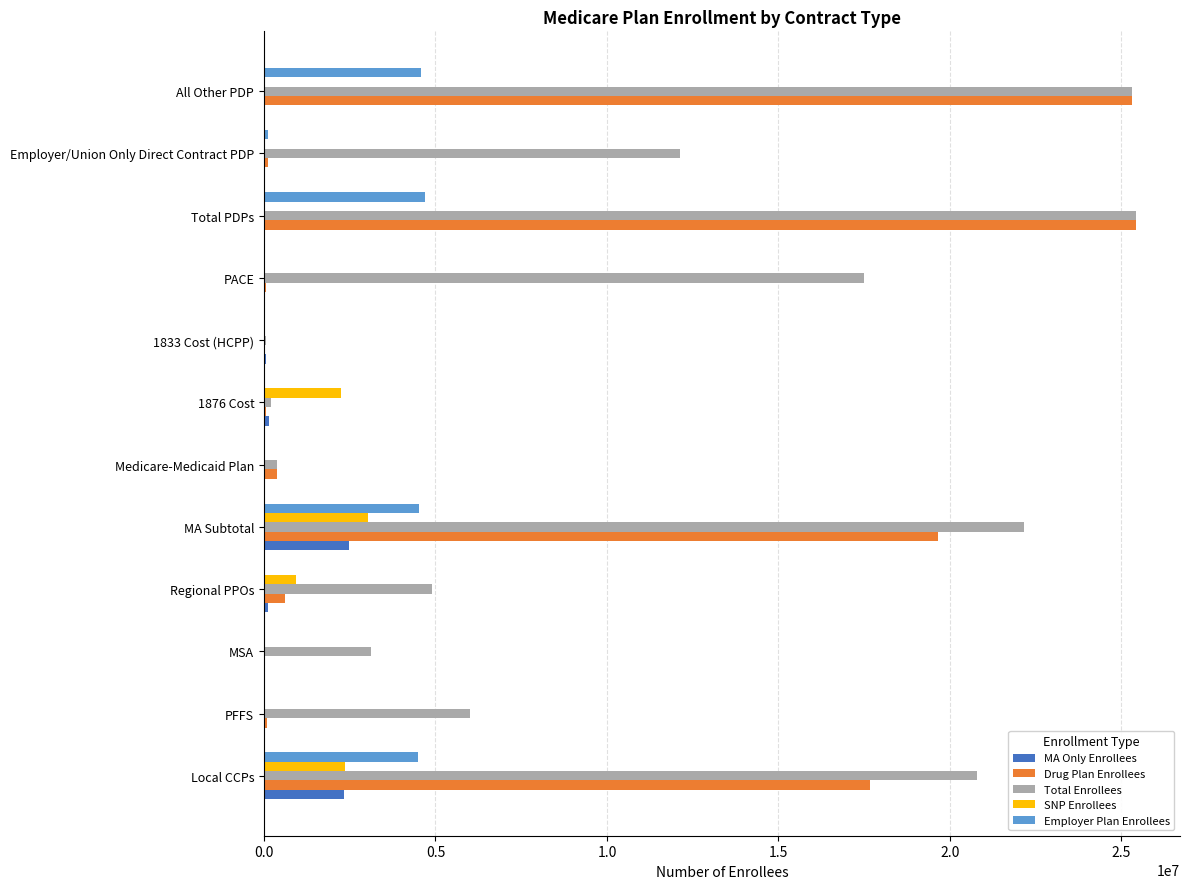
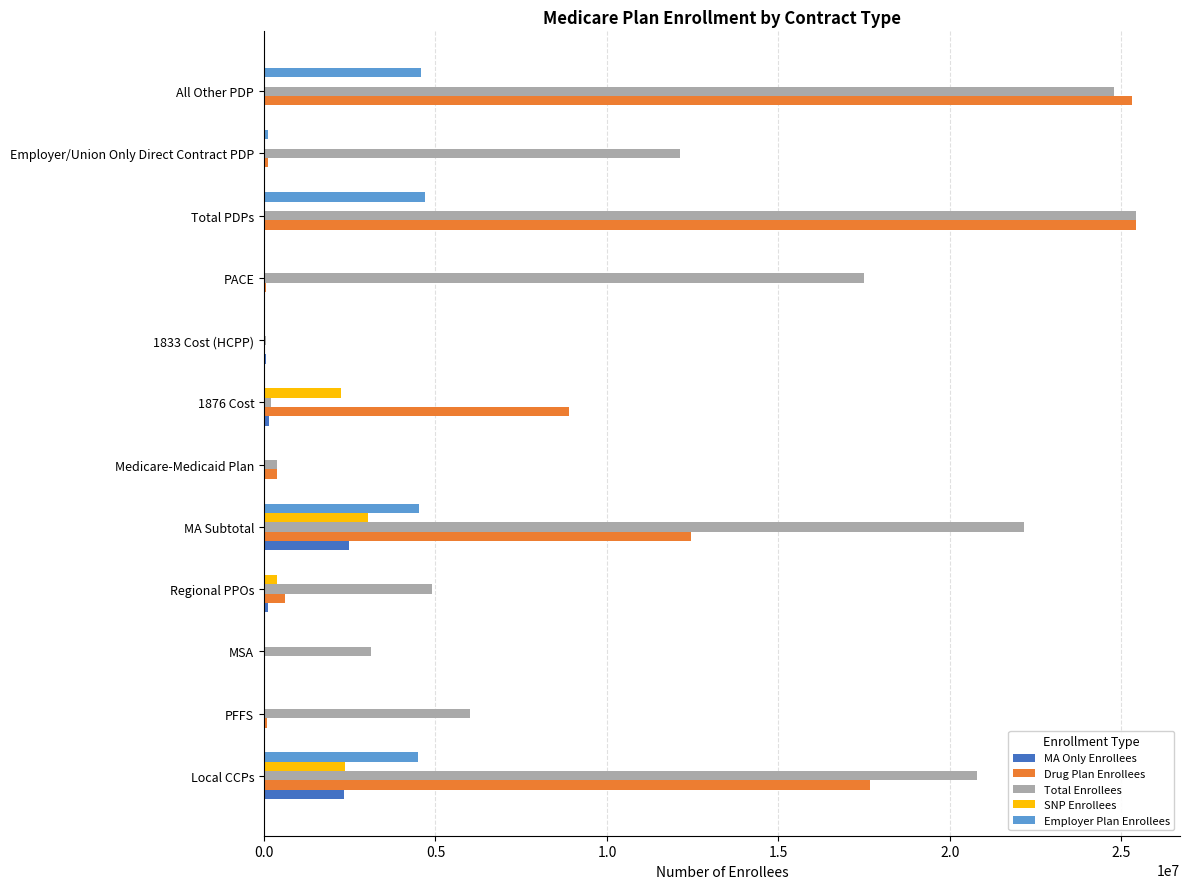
  {
    "Drug Plan Enrollees": {
      "All Other PDP": 25300000,
      "Employer/Union Only Direct Contract PDP": 100000,
      "Total PDPs": 25400000,
      "1833 Cost (HCPP)": 0,
-     "1876 Cost": 100000,
+     "1876 Cost": 8900000,
      "Medicare-Medicaid Plan": 400000,
-     "MA Subtotal": 19700000,
+     "MA Subtotal": 12500000,
      "Regional PPOs": 600000,
      "MSA": 0,
      "PFFS": 100000,
      "Local CCPs": 17700000
    },
    "Total Enrollees": {
-     "All Other PDP": 25300000,
+     "All Other PDP": 24800000,
      "Employer/Union Only Direct Contract PDP": 12100000,
      "Total PDPs": 25400000,
      "PACE": 17500000,
      "1876 Cost": 200000,
      "Medicare-Medicaid Plan": 400000,
      "MA Subtotal": 22200000,
      "Regional PPOs": 4900000,
      "MSA": 3100000,
      "PFFS": 6000000,
      "Local CCPs": 20800000
    },
    "SNP Enrollees": {
      "All Other PDP": 0,
      "Employer/Union Only Direct Contract PDP": 0,
      "Total PDPs": 0,
      "PACE": 0,
      "1833 Cost (HCPP)": 0,
      "1876 Cost": 2200000,
      "Medicare-Medicaid Plan": 0,
      "MA Subtotal": 3000000,
-     "Regional PPOs": 900000,
+     "Regional PPOs": 400000,
      "MSA": 0,
      "PFFS": 0,
      "Local CCPs": 2300000
    }
  }
